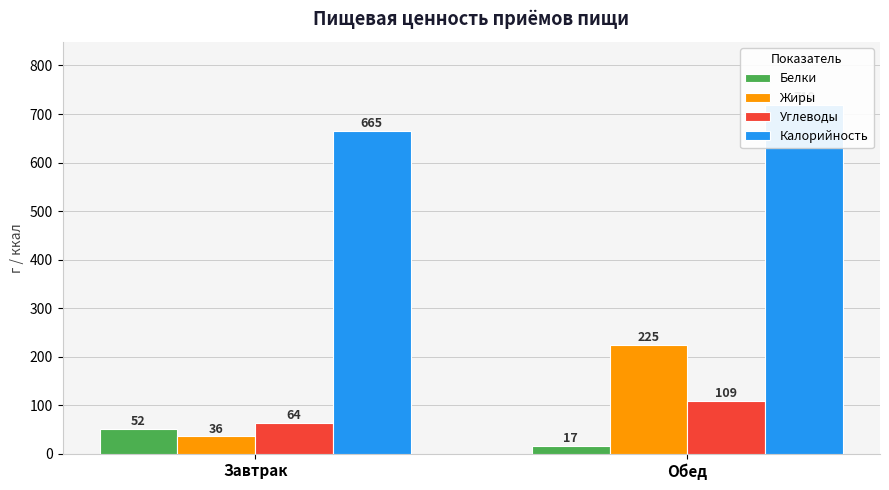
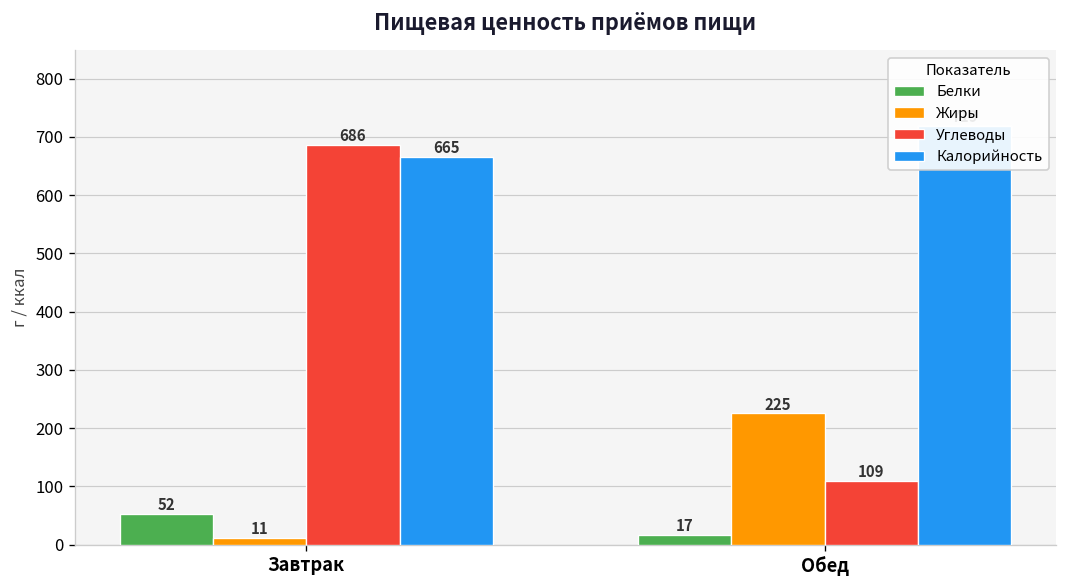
  {
    "Белки": {
      "Завтрак": 52,
      "Обед": 17
    },
    "Жиры": {
-     "Завтрак": 36,
+     "Завтрак": 11,
      "Обед": 225
    },
    "Углеводы": {
-     "Завтрак": 64,
+     "Завтрак": 686,
      "Обед": 109
    },
    "Калорийность": {
      "Завтрак": 665
    }
  }
